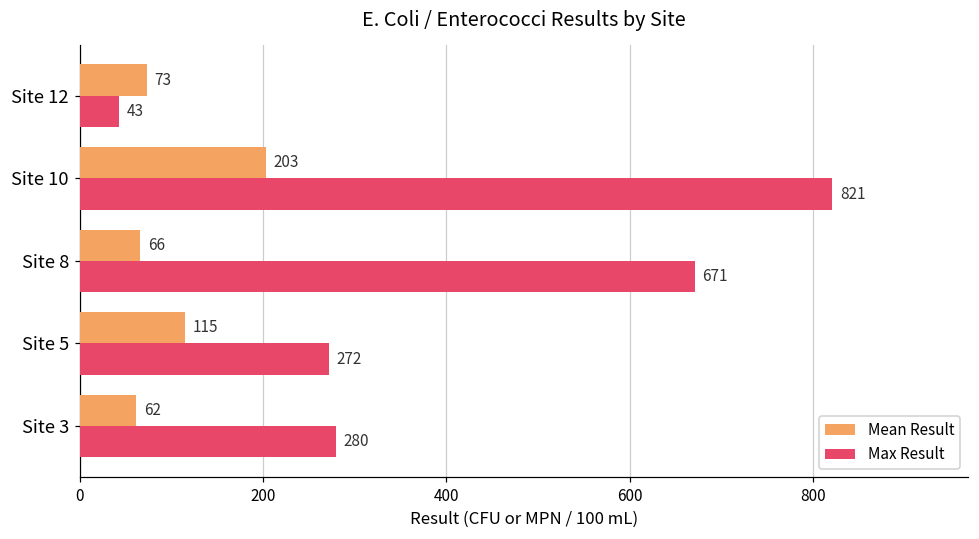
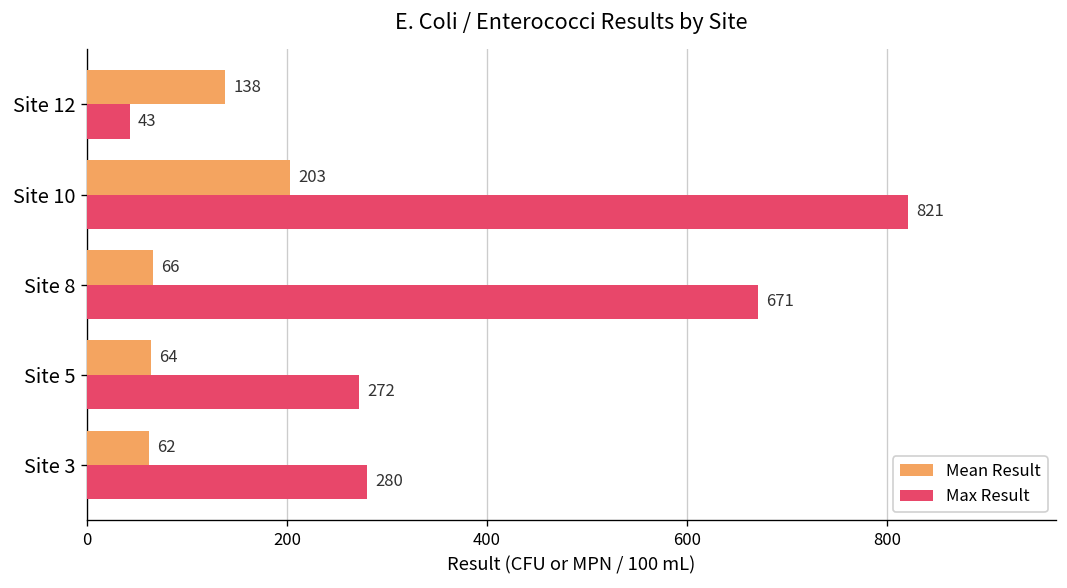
  {
    "Mean Result": {
-     "Site 12": 73,
+     "Site 12": 138,
      "Site 10": 203,
      "Site 8": 66,
-     "Site 5": 115,
+     "Site 5": 64,
      "Site 3": 62
    },
    "Max Result": {
      "Site 12": 43,
      "Site 10": 821,
      "Site 8": 671,
      "Site 5": 272,
      "Site 3": 280
    }
  }
